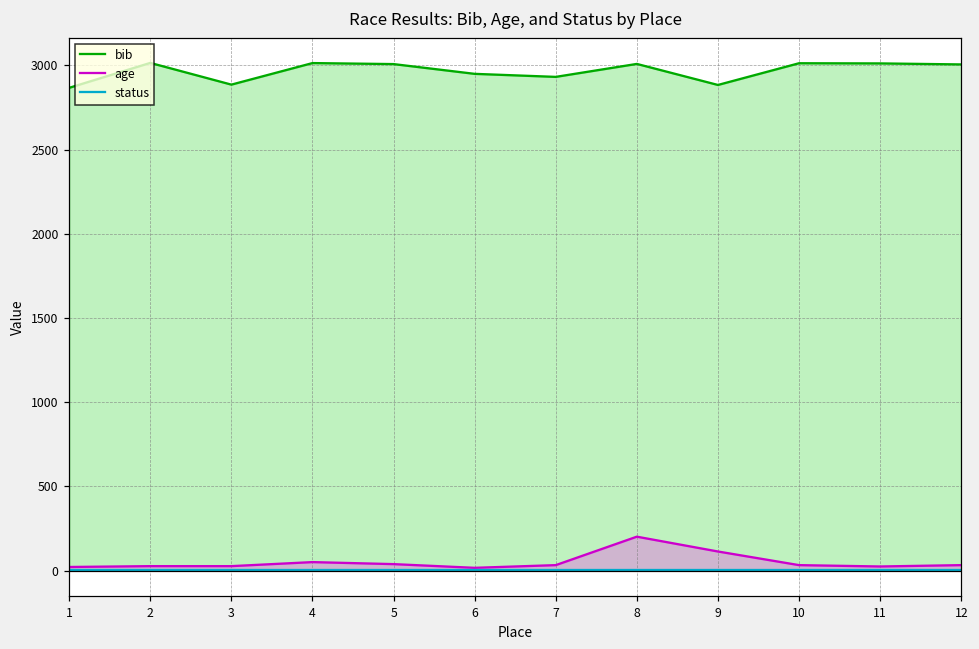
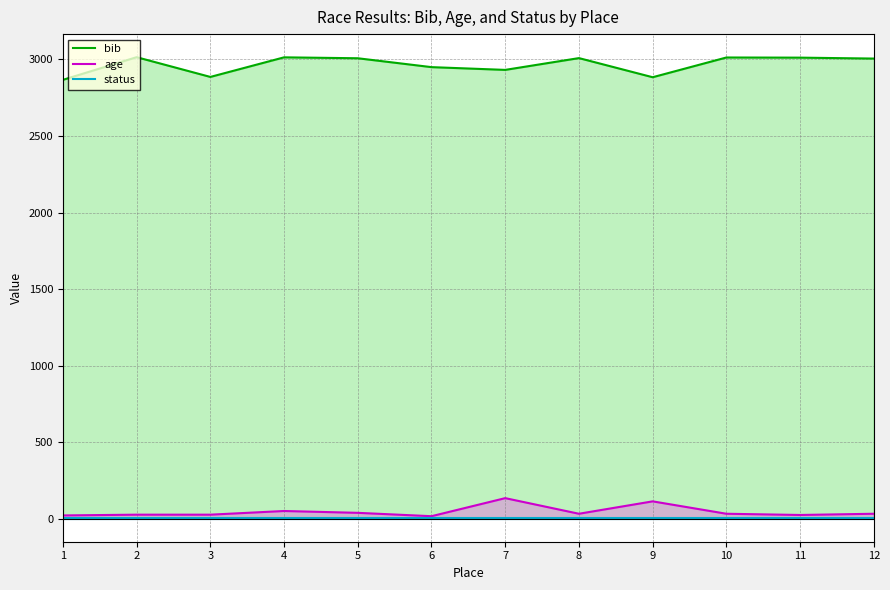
  {
    "bib": {
      "1": 2870,
      "3": 2890,
      "4": 3010,
      "5": 3010,
      "6": 2950,
      "7": 2930,
      "8": 3010,
      "9": 2880,
      "10": 3010,
      "11": 3010,
      "12": 3010
    },
    "age": {
      "1": 20,
      "2": 30,
      "3": 30,
      "4": 50,
      "5": 40,
-     "7": 30,
-     "8": 200,
+     "7": 130,
+     "8": 30,
      "9": 110,
      "10": 30,
      "11": 20,
      "12": 30
    },
    "status": {
      "1": 0,
      "2": 0,
      "3": 0,
      "4": 0,
      "5": 0,
      "7": 0,
      "8": 0,
      "9": 0,
      "10": 0,
      "11": 0,
      "12": 0
    }
  }
